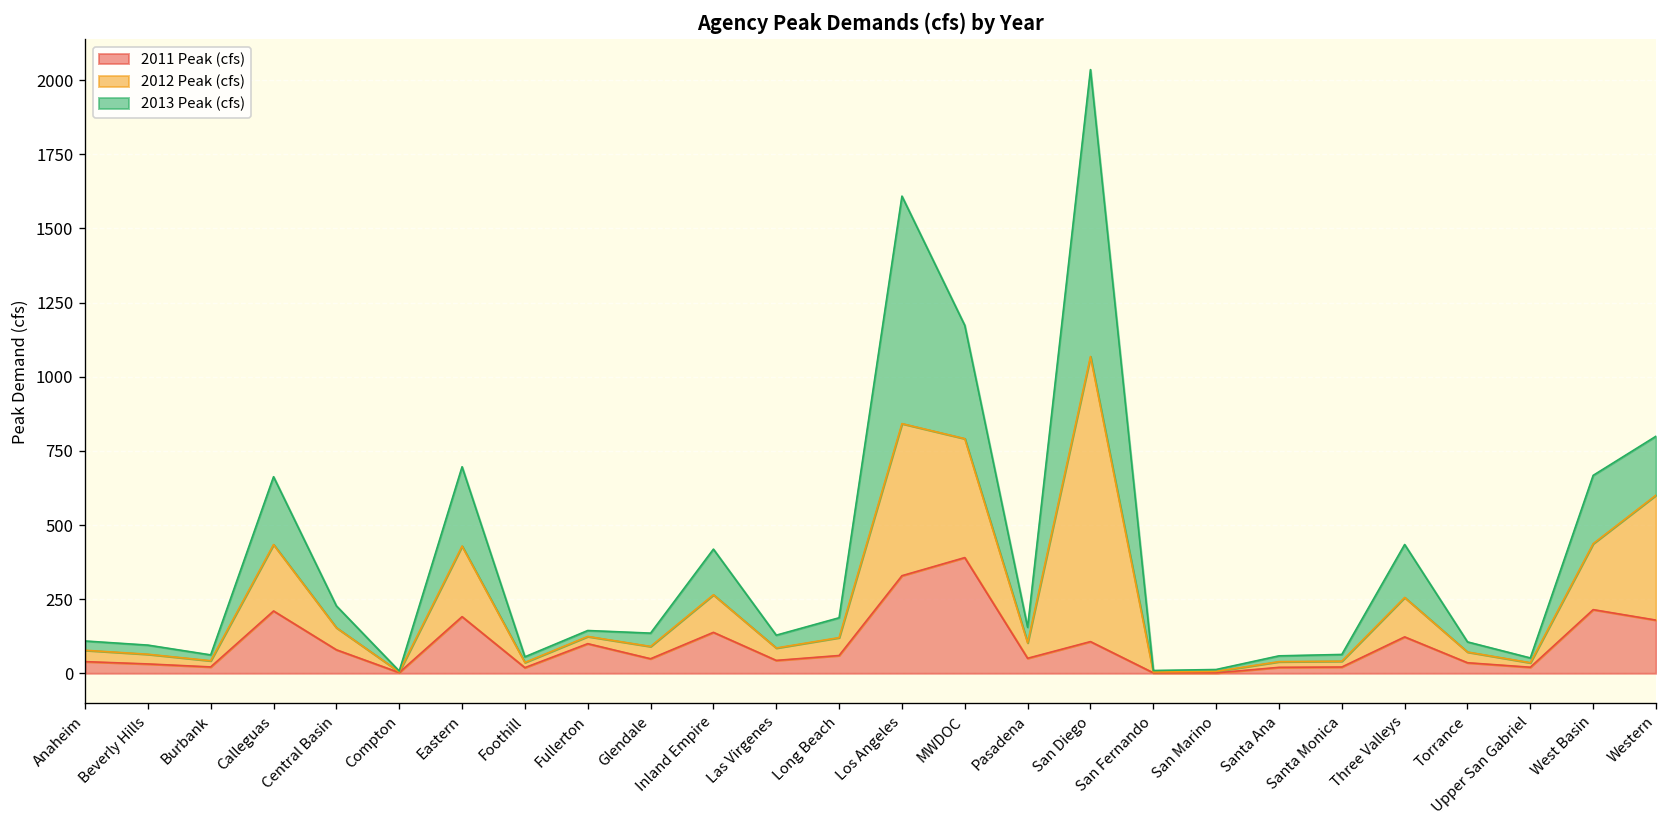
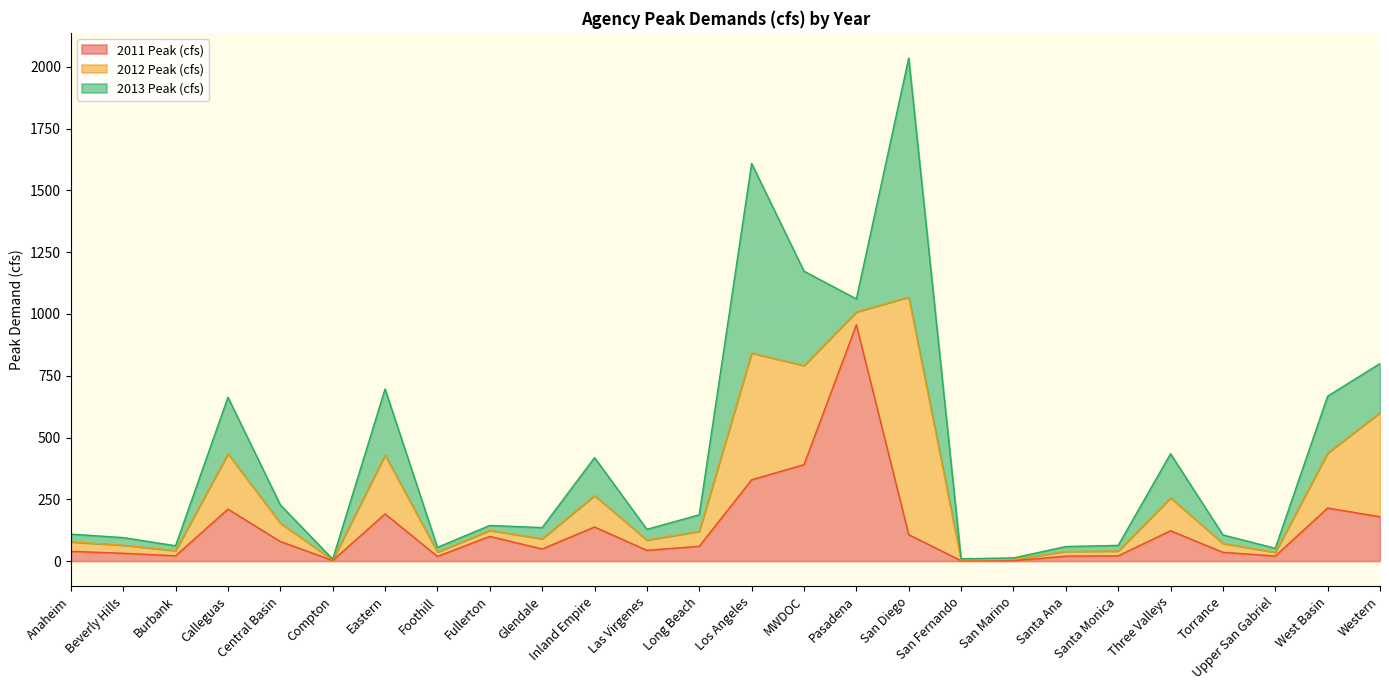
  {
    "2011 Peak (cfs)": {
      "Anaheim": 40,
      "Beverly Hills": 30,
      "Burbank": 20,
      "Calleguas": 210,
      "Central Basin": 80,
      "Eastern": 190,
      "Foothill": 20,
      "Fullerton": 100,
      "Glendale": 50,
      "Inland Empire": 140,
      "Las Virgenes": 40,
      "Long Beach": 60,
      "Los Angeles": 330,
      "MWDOC": 390,
-     "Pasadena": 50,
+     "Pasadena": 960,
      "San Diego": 110,
      "Santa Ana": 20,
      "Santa Monica": 20,
      "Three Valleys": 120,
      "Torrance": 40,
      "Upper San Gabriel": 20,
      "West Basin": 210,
      "Western": 180
    },
    "2012 Peak (cfs)": {
      "Anaheim": 40,
      "Beverly Hills": 30,
      "Burbank": 20,
      "Calleguas": 220,
      "Central Basin": 70,
      "Eastern": 240,
      "Foothill": 20,
      "Fullerton": 20,
      "Glendale": 40,
      "Inland Empire": 130,
      "Las Virgenes": 40,
      "Long Beach": 60,
      "Los Angeles": 510,
      "MWDOC": 400,
      "Pasadena": 50,
      "San Diego": 960,
      "Santa Ana": 20,
      "Santa Monica": 20,
      "Three Valleys": 130,
      "Torrance": 40,
      "Upper San Gabriel": 20,
      "West Basin": 220,
      "Western": 420
    },
    "2013 Peak (cfs)": {
      "Anaheim": 30,
      "Beverly Hills": 30,
      "Burbank": 20,
      "Calleguas": 230,
      "Central Basin": 70,
      "Eastern": 270,
      "Foothill": 20,
      "Fullerton": 20,
      "Glendale": 40,
      "Inland Empire": 150,
      "Las Virgenes": 40,
      "Long Beach": 70,
      "Los Angeles": 770,
      "MWDOC": 380,
      "Pasadena": 50,
      "San Diego": 970,
      "Santa Ana": 20,
      "Santa Monica": 20,
      "Three Valleys": 180,
      "Torrance": 30,
      "Upper San Gabriel": 20,
      "West Basin": 230,
      "Western": 200
    }
  }
